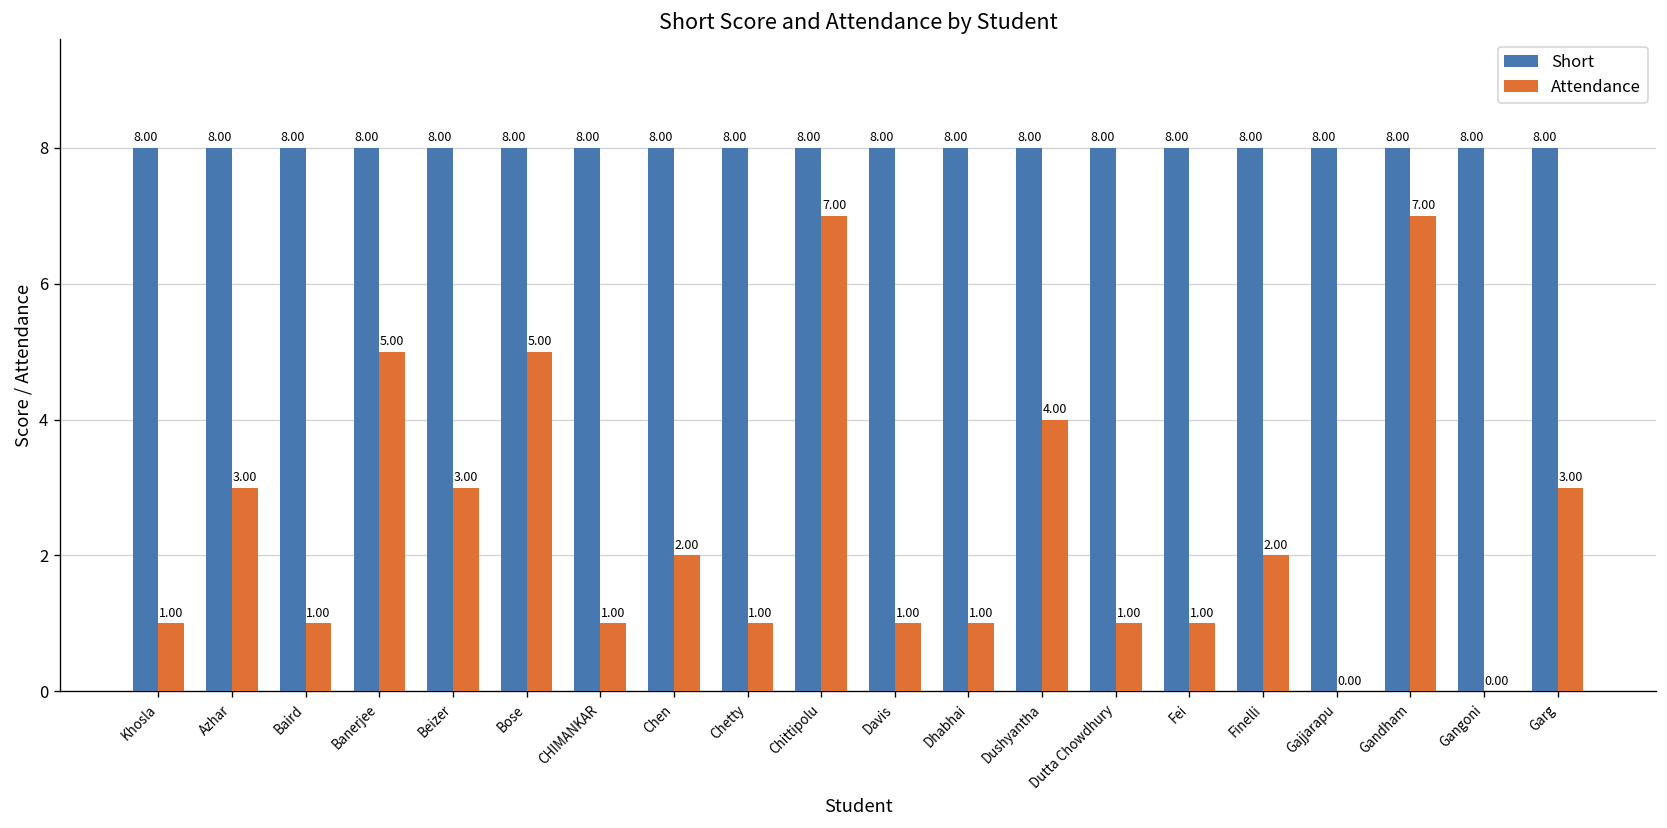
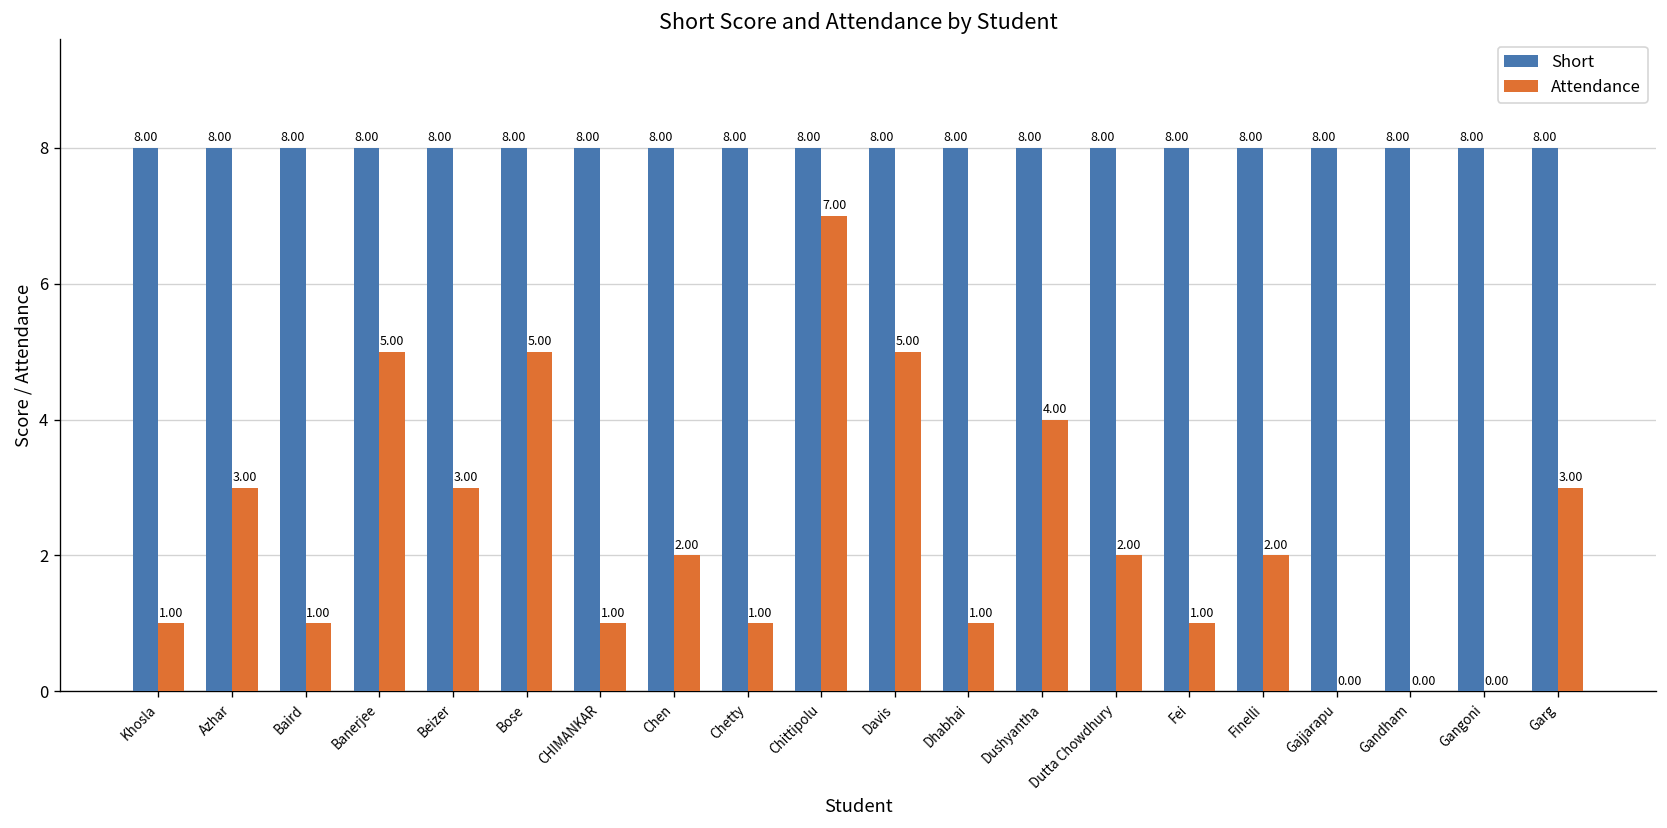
  {
    "Short": {
      "Khosla": 8.00,
      "Azhar": 8.00,
      "Baird": 8.00,
      "Banerjee": 8.00,
      "Beizer": 8.00,
      "Bose": 8.00,
      "CHIMANKAR": 8.00,
      "Chen": 8.00,
      "Chetty": 8.00,
      "Chittipolu": 8.00,
      "Davis": 8.00,
      "Dhabhai": 8.00,
      "Dushyantha": 8.00,
      "Dutta Chowdhury": 8.00,
      "Fei": 8.00,
      "Finelli": 8.00,
      "Gajjarapu": 8.00,
      "Gandham": 8.00,
      "Gangoni": 8.00,
      "Garg": 8.00
    },
    "Attendance": {
      "Khosla": 1.00,
      "Azhar": 3.00,
      "Baird": 1.00,
      "Banerjee": 5.00,
      "Beizer": 3.00,
      "Bose": 5.00,
      "CHIMANKAR": 1.00,
      "Chen": 2.00,
      "Chetty": 1.00,
      "Chittipolu": 7.00,
-     "Davis": 1.00,
+     "Davis": 5.00,
      "Dhabhai": 1.00,
      "Dushyantha": 4.00,
-     "Dutta Chowdhury": 1.00,
+     "Dutta Chowdhury": 2.00,
      "Fei": 1.00,
      "Finelli": 2.00,
      "Gajjarapu": 0.00,
-     "Gandham": 7.00,
+     "Gandham": 0.00,
      "Gangoni": 0.00,
      "Garg": 3.00
    }
  }
